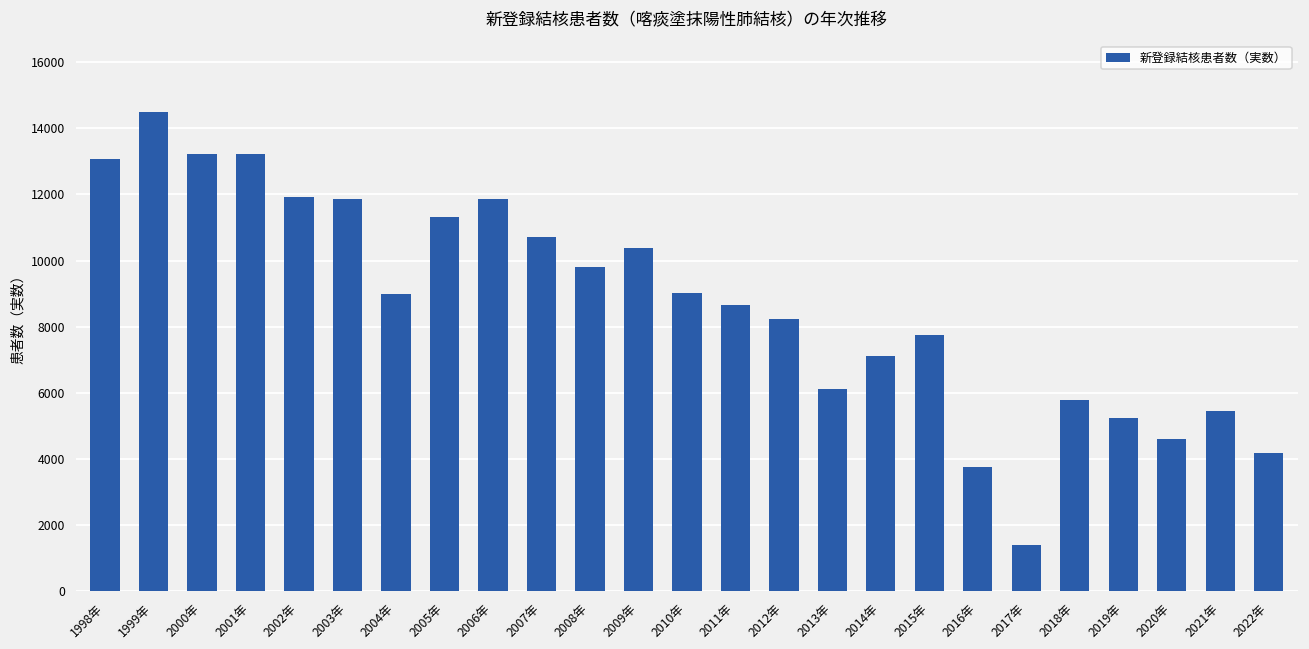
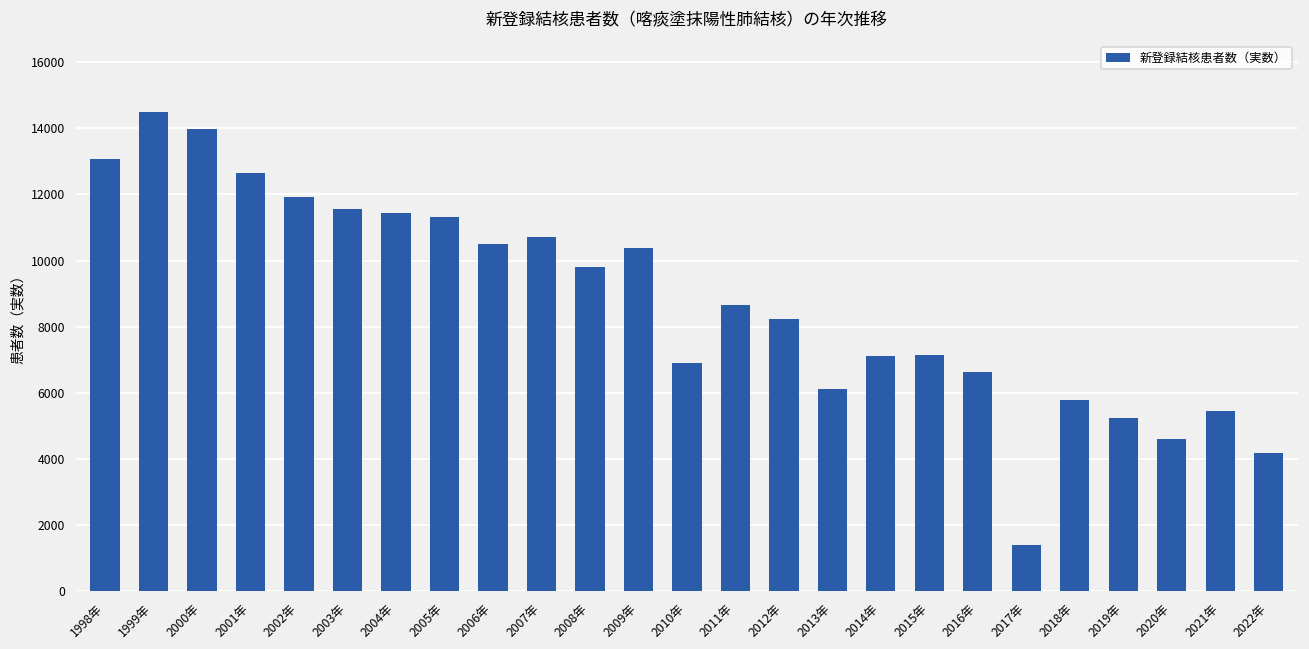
  {
    "1998年": 13100,
    "1999年": 14500,
-   "2000年": 13200,
-   "2001年": 13200,
+   "2000年": 14000,
+   "2001年": 12700,
    "2002年": 11900,
-   "2003年": 11900,
-   "2004年": 9000,
+   "2003年": 11600,
+   "2004年": 11400,
    "2005年": 11300,
-   "2006年": 11900,
+   "2006年": 10500,
    "2007年": 10700,
    "2008年": 9800,
    "2009年": 10400,
-   "2010年": 9000,
+   "2010年": 6900,
    "2011年": 8700,
    "2012年": 8200,
    "2013年": 6100,
    "2014年": 7100,
-   "2015年": 7800,
-   "2016年": 3800,
+   "2015年": 7100,
+   "2016年": 6600,
    "2017年": 1400,
    "2018年": 5800,
    "2019年": 5200,
    "2020年": 4600,
    "2021年": 5500,
    "2022年": 4200
  }
